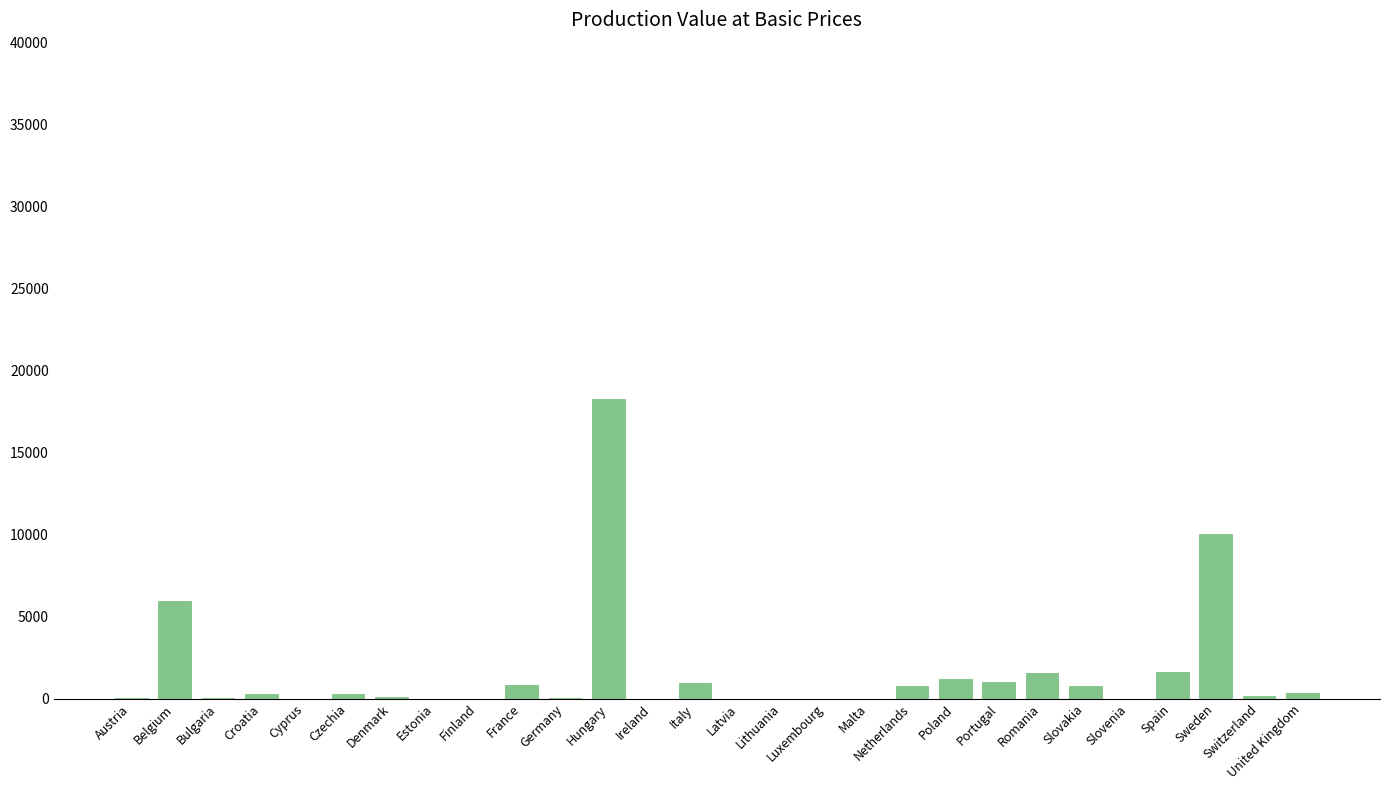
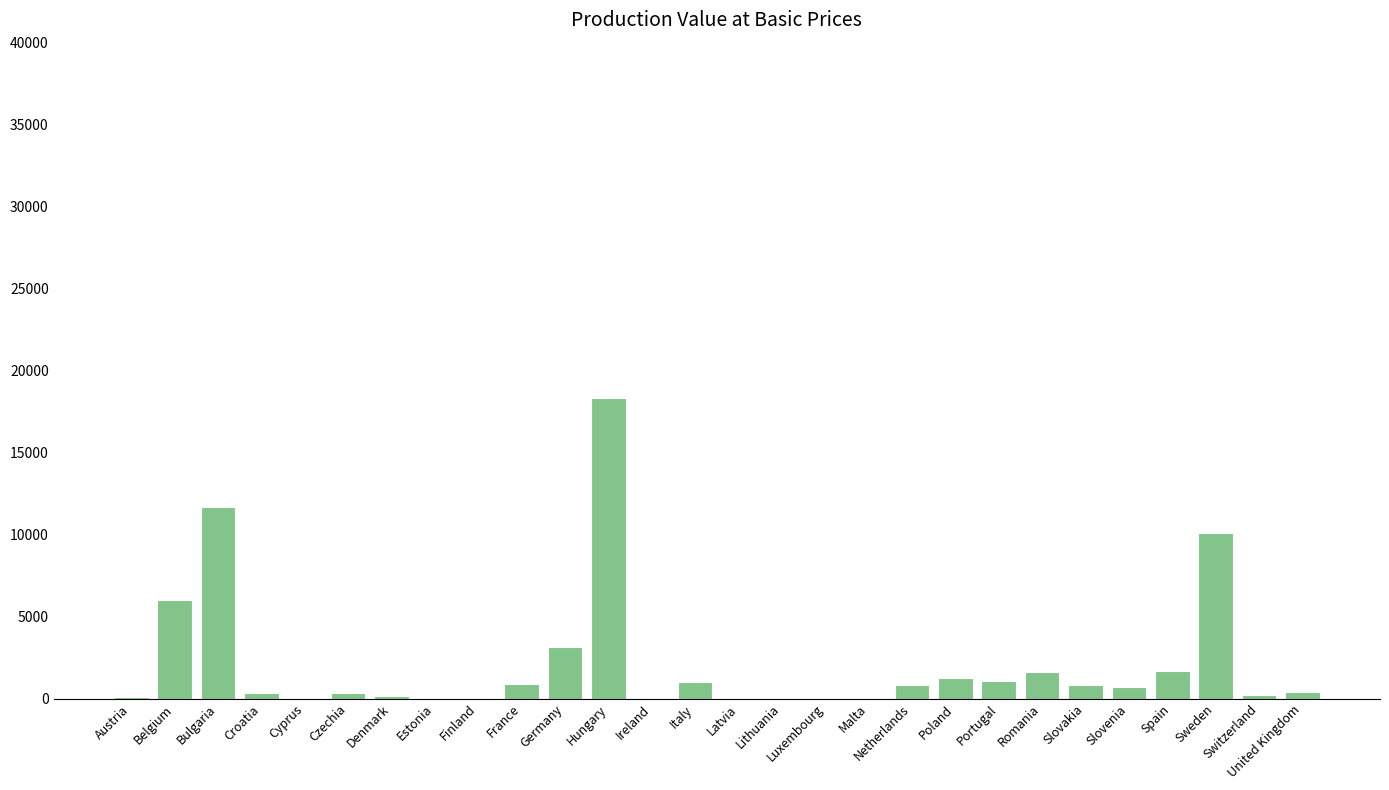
  {
    "Belgium": 6000,
-   "Bulgaria": 100,
+   "Bulgaria": 11700,
    "Croatia": 300,
    "Czechia": 400,
    "France": 900,
-   "Germany": 100,
+   "Germany": 3200,
    "Hungary": 18300,
    "Italy": 1000,
    "Netherlands": 800,
    "Poland": 1300,
    "Portugal": 1100,
    "Romania": 1600,
    "Slovakia": 800,
-   "Slovenia": 0,
+   "Slovenia": 700,
    "Spain": 1700,
    "Sweden": 10100,
    "Switzerland": 200,
    "United Kingdom": 400
  }
